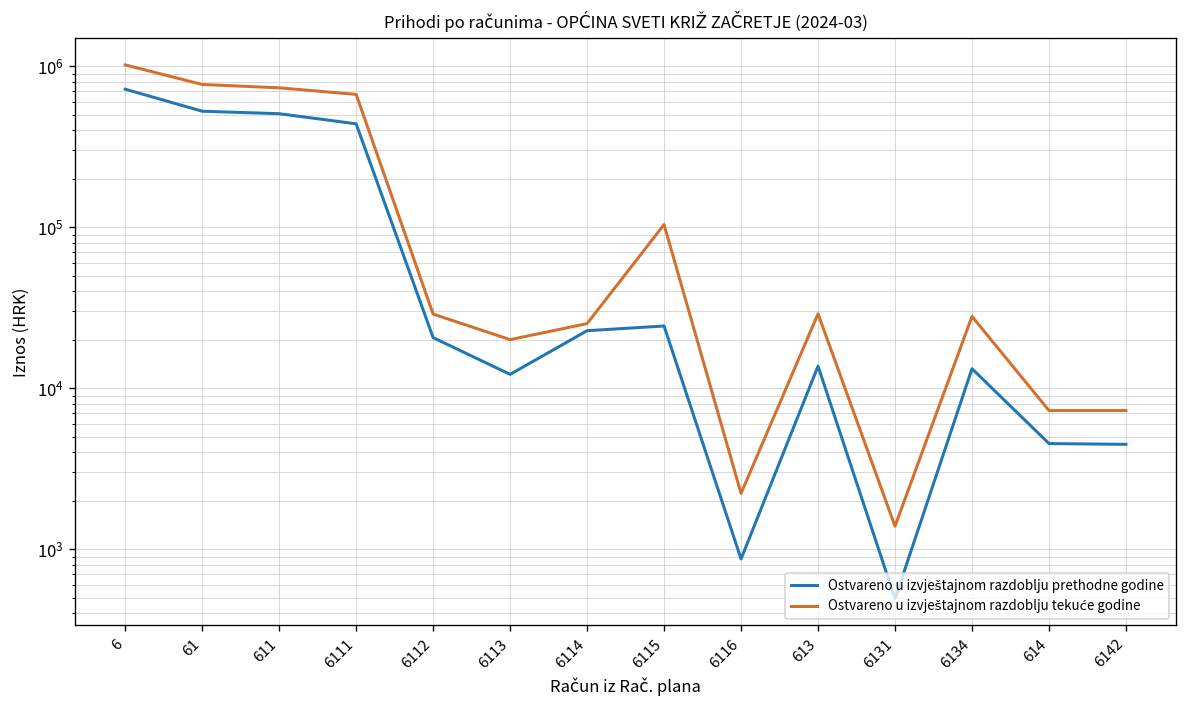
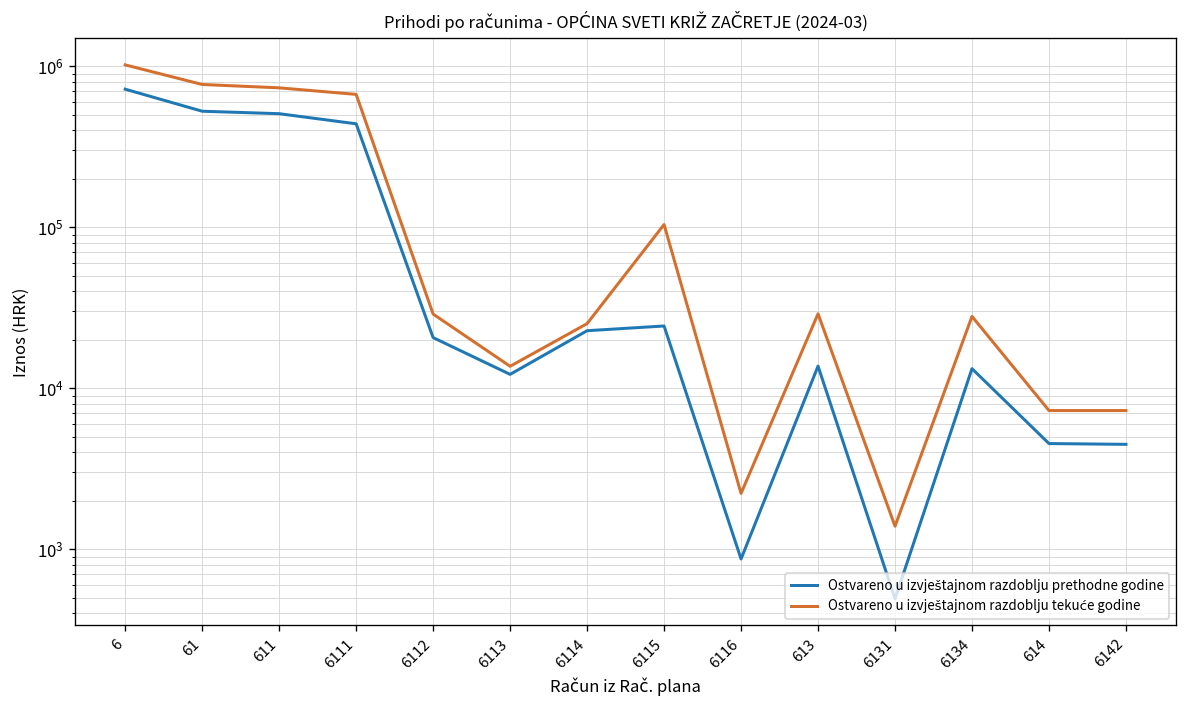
  {
    "Ostvareno u izvještajnom razdoblju prethodne godine": {
      "6": 700000,
      "61": 530000,
      "611": 510000,
      "6111": 440000,
      "6112": 21000,
      "6113": 12000,
      "6114": 23000,
      "6115": 24000,
      "6116": 900,
      "613": 14000,
      "6134": 13000,
      "614": 4500,
      "6142": 4500
    },
    "Ostvareno u izvještajnom razdoblju tekuće godine": {
      "6": 1000000,
      "61": 800000,
      "611": 700000,
      "6111": 700000,
      "6112": 29000,
-     "6113": 20000,
+     "6113": 14000,
      "6114": 25000,
      "6115": 100000,
      "6116": 2200,
      "613": 29000,
      "6131": 1400,
      "6134": 28000,
      "614": 7000,
      "6142": 7000
    }
  }
